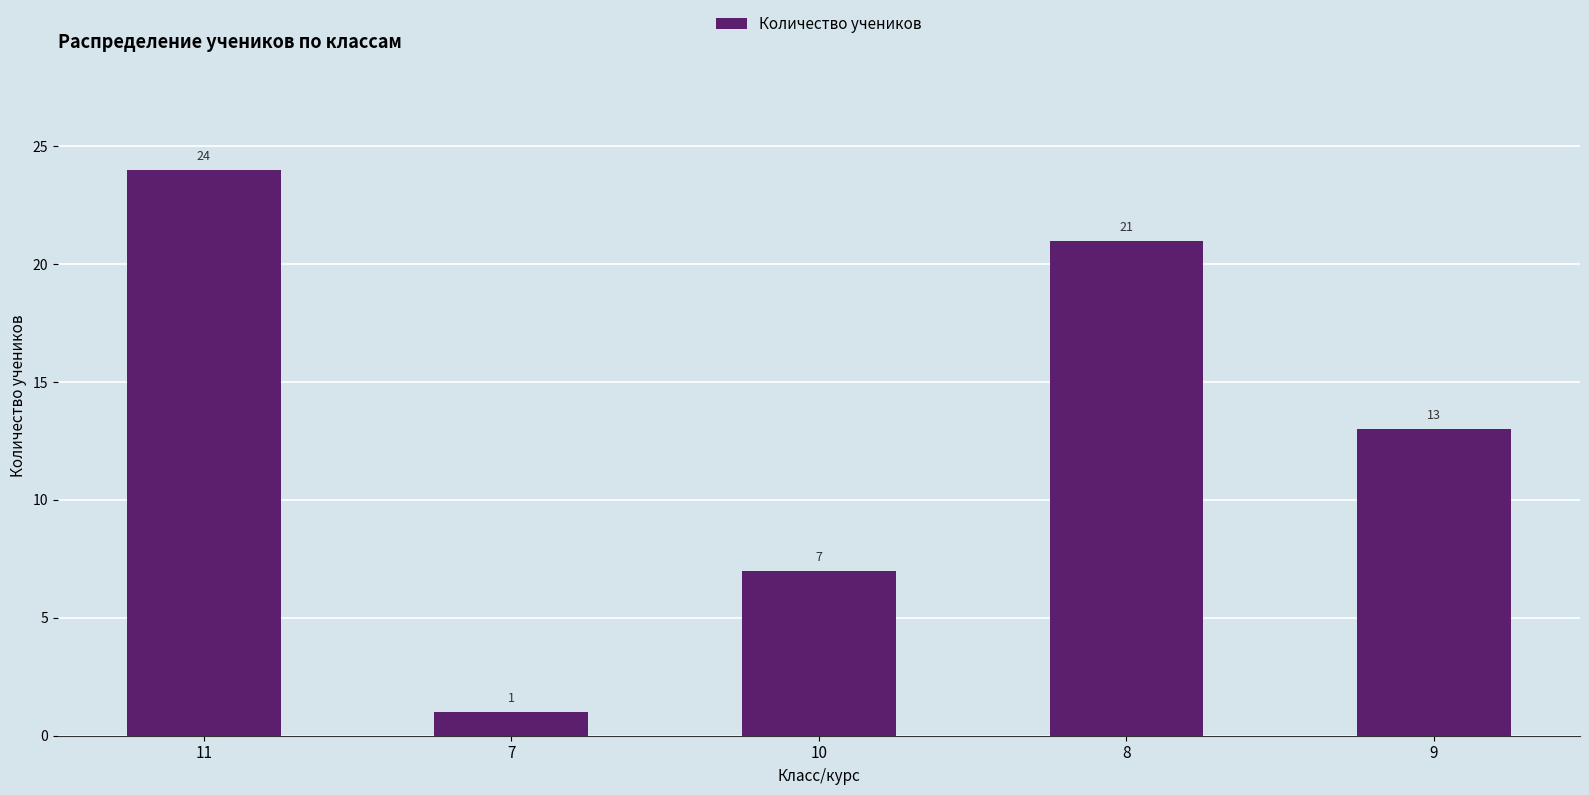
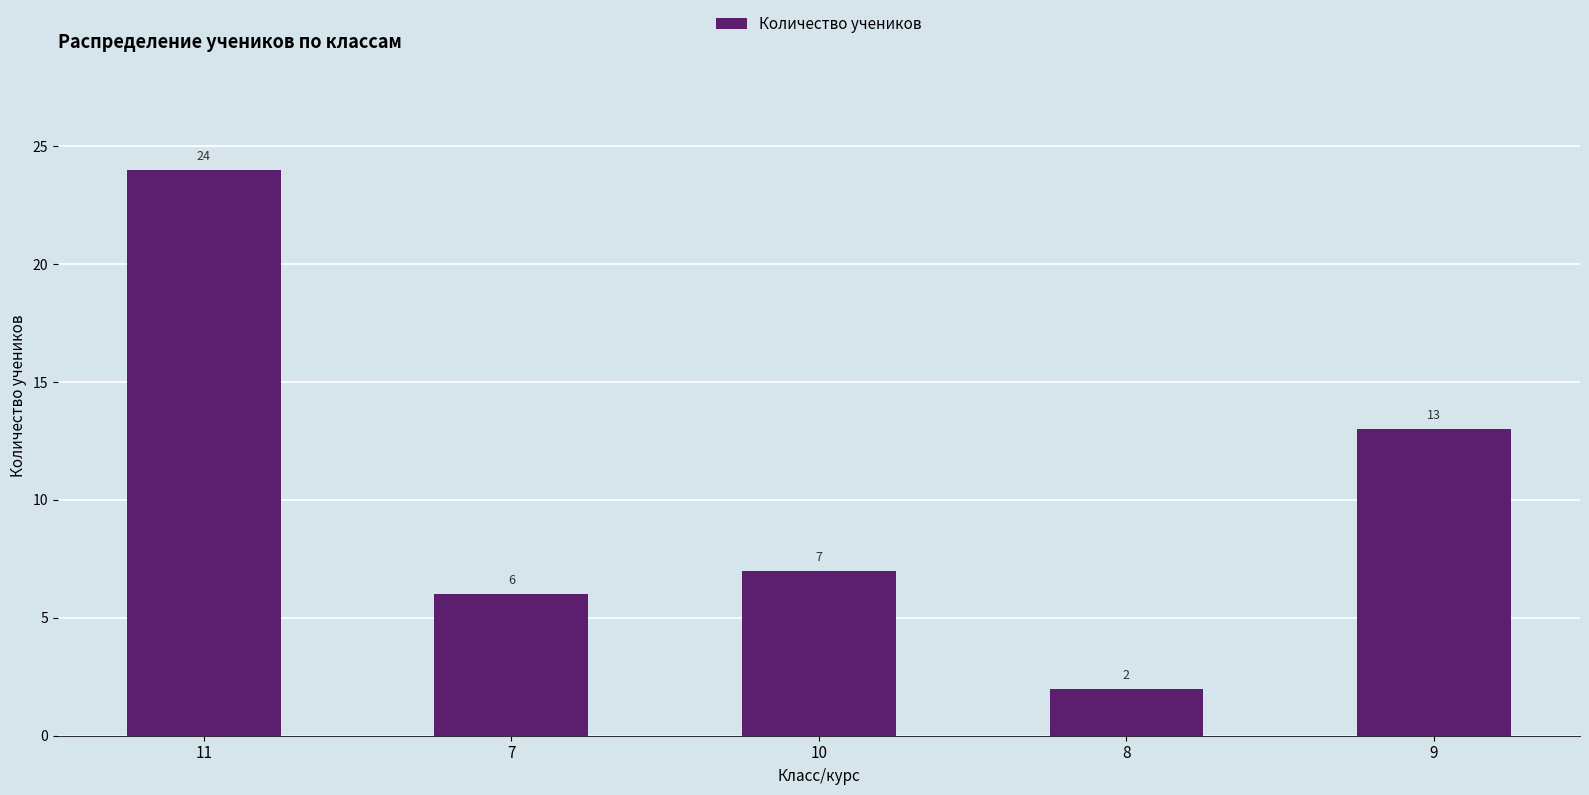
  {
    "11": 24,
-   "7": 1,
+   "7": 6,
    "10": 7,
-   "8": 21,
+   "8": 2,
    "9": 13
  }
